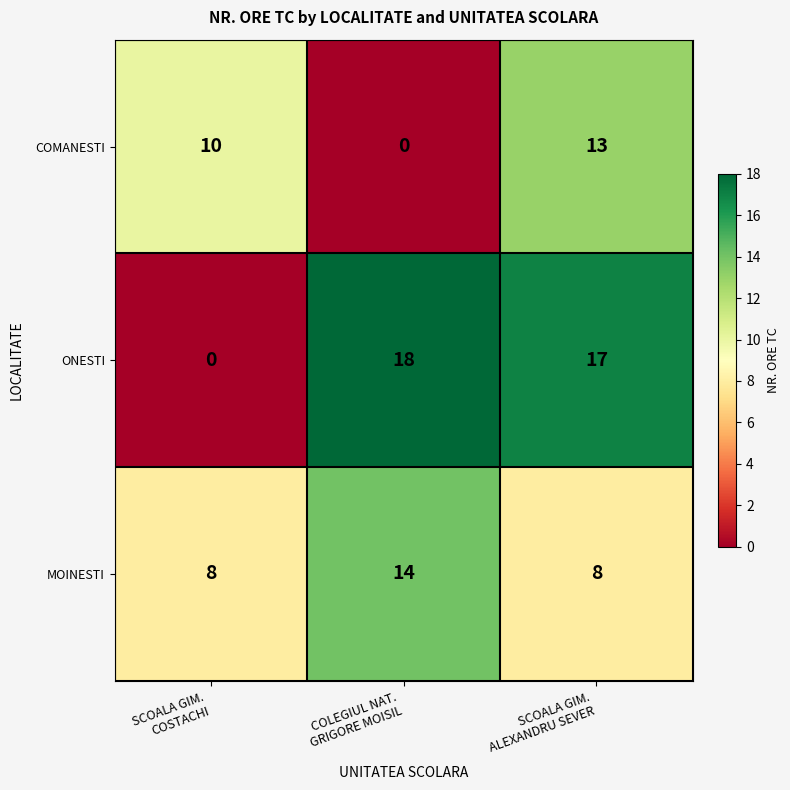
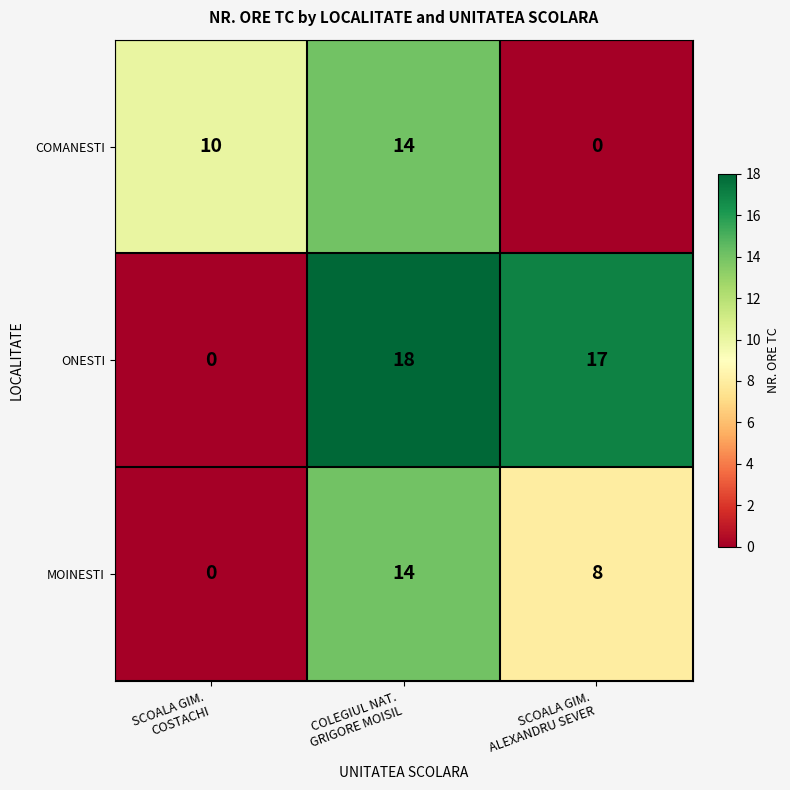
  {
    "COMANESTI": {
      "SCOALA GIM. COSTACHI": 10,
-     "COLEGIUL NAT. GRIGORE MOISIL": 0,
-     "SCOALA GIM. ALEXANDRU SEVER": 13
+     "COLEGIUL NAT. GRIGORE MOISIL": 14,
+     "SCOALA GIM. ALEXANDRU SEVER": 0
    },
    "ONESTI": {
      "SCOALA GIM. COSTACHI": 0,
      "COLEGIUL NAT. GRIGORE MOISIL": 18,
      "SCOALA GIM. ALEXANDRU SEVER": 17
    },
    "MOINESTI": {
-     "SCOALA GIM. COSTACHI": 8,
+     "SCOALA GIM. COSTACHI": 0,
      "COLEGIUL NAT. GRIGORE MOISIL": 14,
      "SCOALA GIM. ALEXANDRU SEVER": 8
    }
  }
